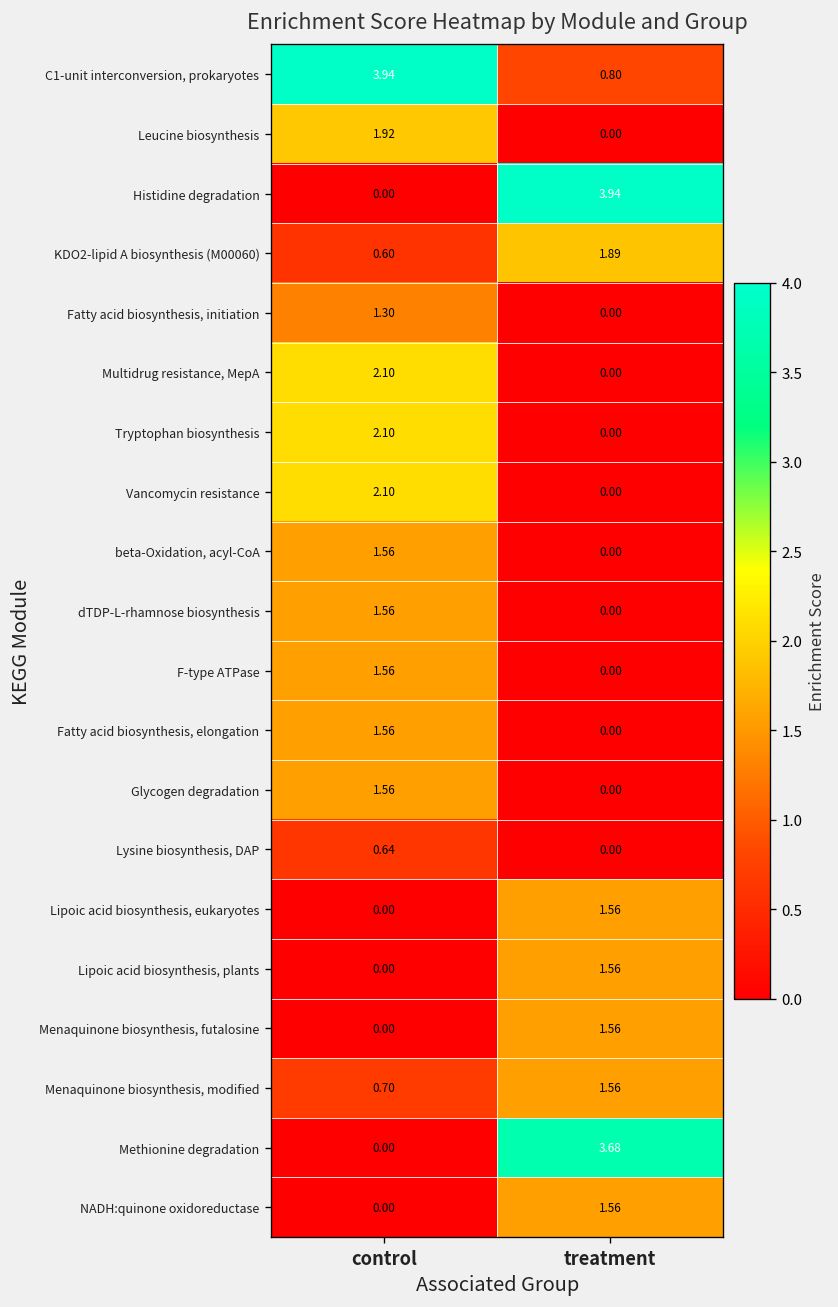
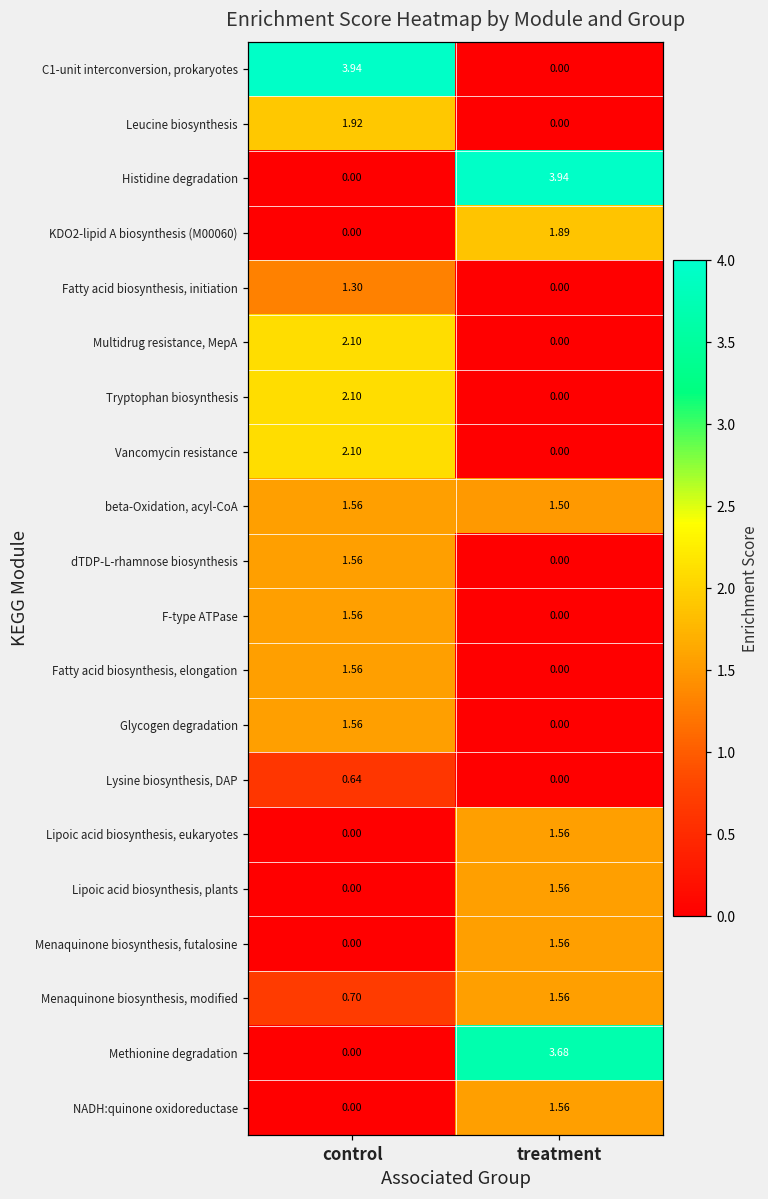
  {
    "C1-unit interconversion, prokaryotes": {
      "control": 3.94,
-     "treatment": 0.80
+     "treatment": 0.00
    },
    "Leucine biosynthesis": {
      "control": 1.92,
      "treatment": 0.00
    },
    "Histidine degradation": {
      "control": 0.00,
      "treatment": 3.94
    },
    "KDO2-lipid A biosynthesis (M00060)": {
-     "control": 0.60,
+     "control": 0.00,
      "treatment": 1.89
    },
    "Fatty acid biosynthesis, initiation": {
      "control": 1.30,
      "treatment": 0.00
    },
    "Multidrug resistance, MepA": {
      "control": 2.10,
      "treatment": 0.00
    },
    "Tryptophan biosynthesis": {
      "control": 2.10,
      "treatment": 0.00
    },
    "Vancomycin resistance": {
      "control": 2.10,
      "treatment": 0.00
    },
    "beta-Oxidation, acyl-CoA": {
      "control": 1.56,
-     "treatment": 0.00
+     "treatment": 1.50
    },
    "dTDP-L-rhamnose biosynthesis": {
      "control": 1.56,
      "treatment": 0.00
    },
    "F-type ATPase": {
      "control": 1.56,
      "treatment": 0.00
    },
    "Fatty acid biosynthesis, elongation": {
      "control": 1.56,
      "treatment": 0.00
    },
    "Glycogen degradation": {
      "control": 1.56,
      "treatment": 0.00
    },
    "Lysine biosynthesis, DAP": {
      "control": 0.64,
      "treatment": 0.00
    },
    "Lipoic acid biosynthesis, eukaryotes": {
      "control": 0.00,
      "treatment": 1.56
    },
    "Lipoic acid biosynthesis, plants": {
      "control": 0.00,
      "treatment": 1.56
    },
    "Menaquinone biosynthesis, futalosine": {
      "control": 0.00,
      "treatment": 1.56
    },
    "Menaquinone biosynthesis, modified": {
      "control": 0.70,
      "treatment": 1.56
    },
    "Methionine degradation": {
      "control": 0.00,
      "treatment": 3.68
    },
    "NADH:quinone oxidoreductase": {
      "control": 0.00,
      "treatment": 1.56
    }
  }
